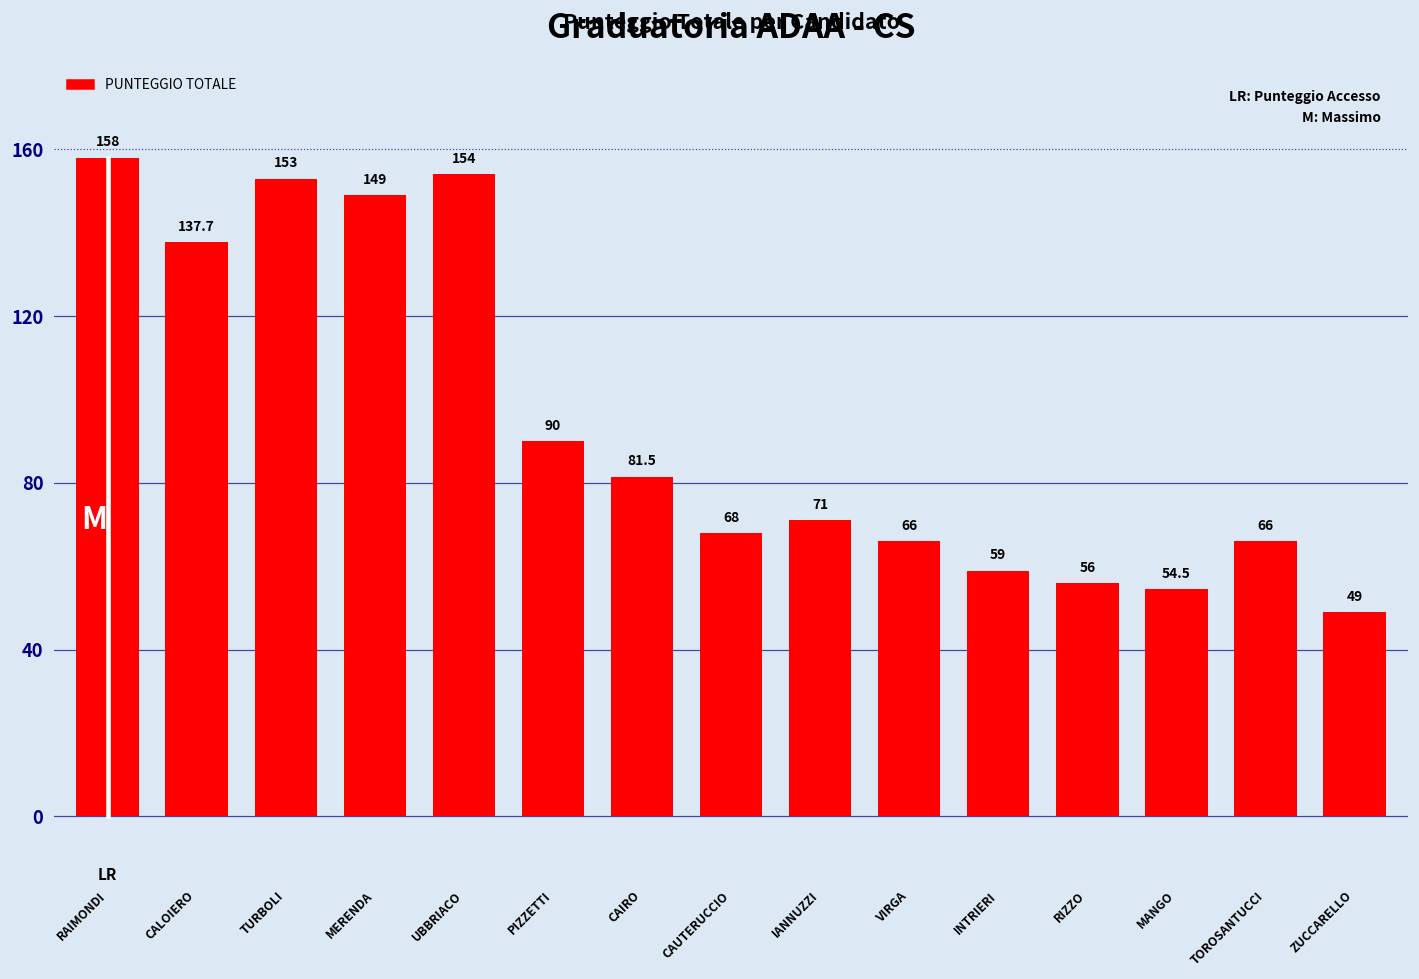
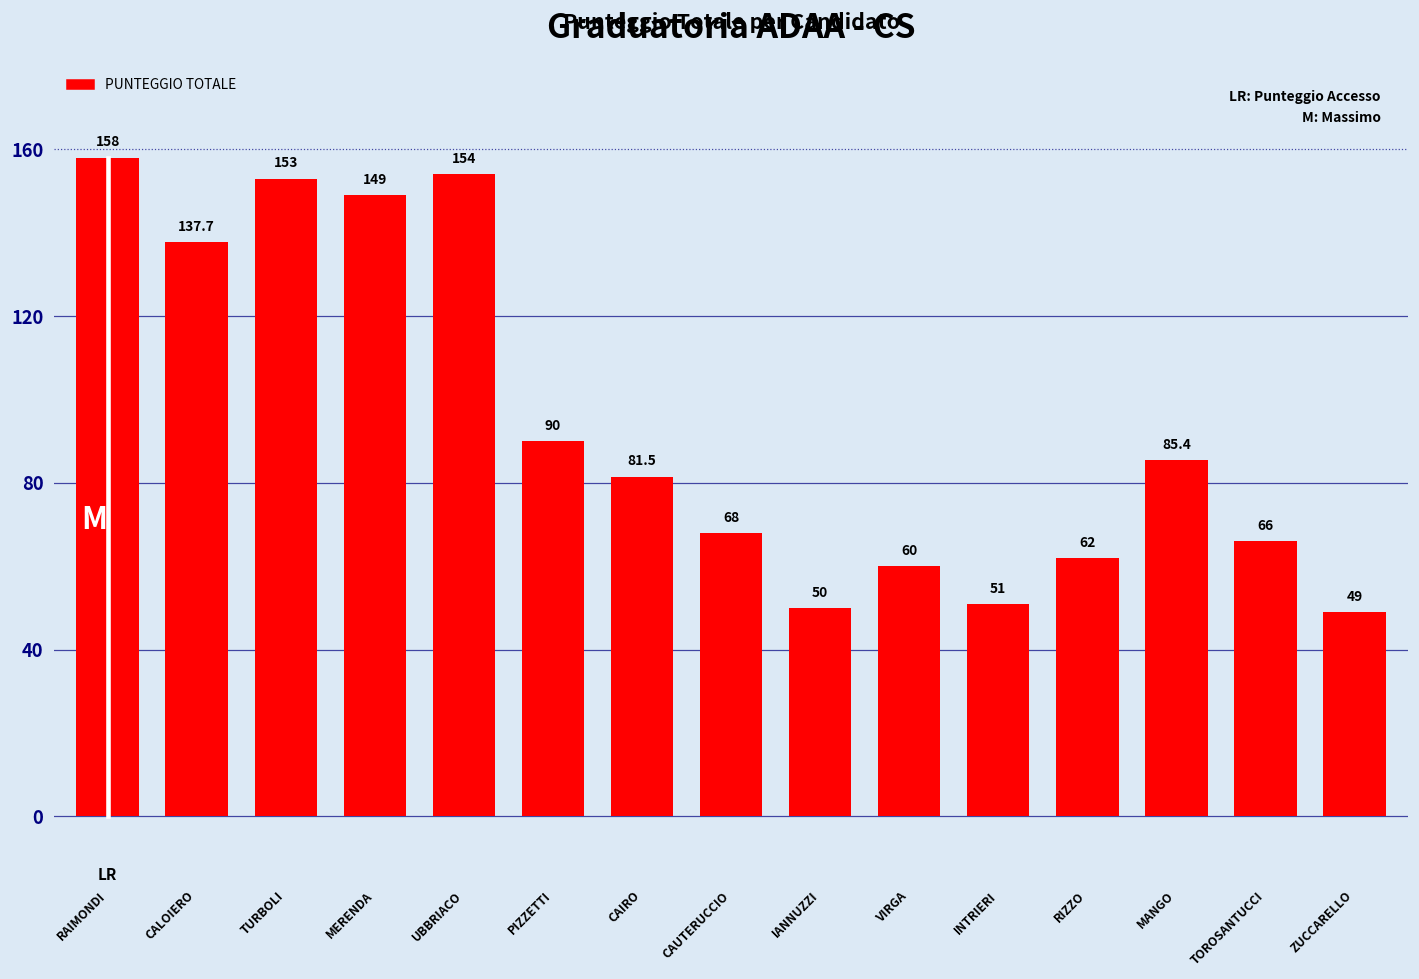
  {
    "PUNTEGGIO TOTALE": {
      "RAIMONDI": 158,
      "CALOIERO": 137.7,
      "TURBOLI": 153,
      "MERENDA": 149,
      "UBBRIACO": 154,
      "PIZZETTI": 90,
      "CAIRO": 81.5,
      "CAUTERUCCIO": 68,
-     "IANNUZZI": 71,
-     "VIRGA": 66,
-     "INTRIERI": 59,
-     "RIZZO": 56,
-     "MANGO": 54.5,
+     "IANNUZZI": 50,
+     "VIRGA": 60,
+     "INTRIERI": 51,
+     "RIZZO": 62,
+     "MANGO": 85.4,
      "TOROSANTUCCI": 66,
      "ZUCCARELLO": 49
    }
  }
